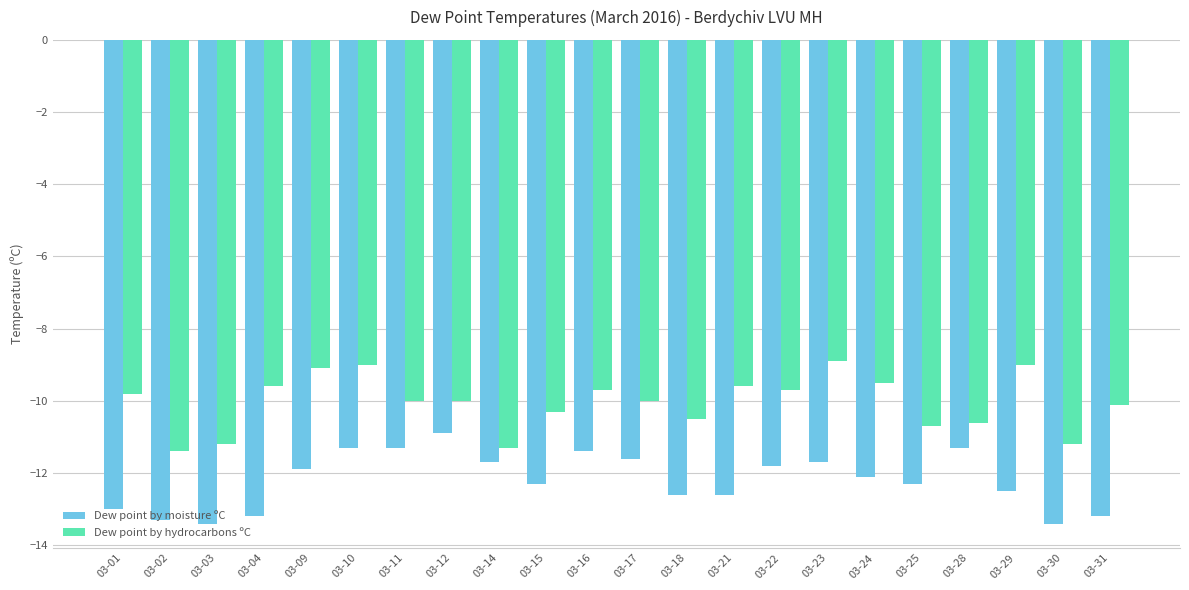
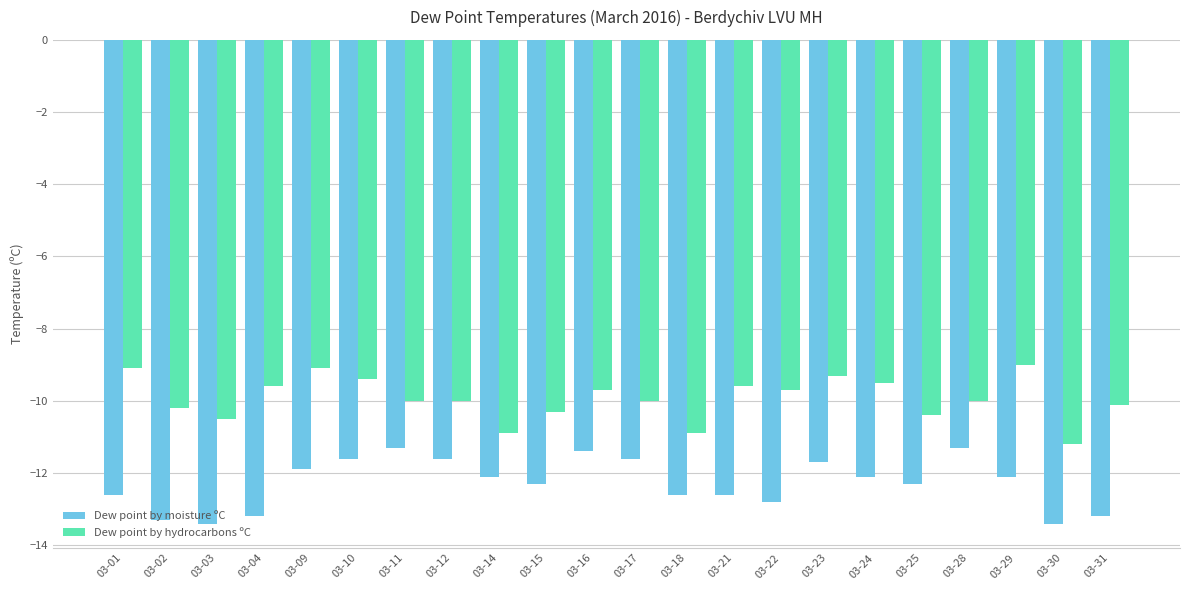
  {
    "Dew point by moisture ºC": {
-     "03-01": -13.0,
+     "03-01": -12.6,
      "03-02": -13.3,
      "03-03": -13.4,
      "03-04": -13.2,
      "03-09": -11.9,
-     "03-10": -11.3,
+     "03-10": -11.6,
      "03-11": -11.3,
-     "03-12": -10.9,
-     "03-14": -11.7,
+     "03-12": -11.6,
+     "03-14": -12.1,
      "03-15": -12.3,
      "03-16": -11.4,
      "03-17": -11.6,
      "03-18": -12.6,
      "03-21": -12.6,
-     "03-22": -11.8,
+     "03-22": -12.8,
      "03-23": -11.7,
      "03-24": -12.1,
      "03-25": -12.3,
      "03-28": -11.3,
-     "03-29": -12.5,
+     "03-29": -12.1,
      "03-30": -13.4,
      "03-31": -13.2
    },
    "Dew point by hydrocarbons ºC": {
-     "03-01": -9.8,
-     "03-02": -11.4,
-     "03-03": -11.2,
+     "03-01": -9.1,
+     "03-02": -10.2,
+     "03-03": -10.5,
      "03-04": -9.6,
      "03-09": -9.1,
-     "03-10": -9.0,
+     "03-10": -9.4,
      "03-11": -10.0,
      "03-12": -10.0,
-     "03-14": -11.3,
+     "03-14": -10.9,
      "03-15": -10.3,
      "03-16": -9.7,
      "03-17": -10.0,
-     "03-18": -10.5,
+     "03-18": -10.9,
      "03-21": -9.6,
      "03-22": -9.7,
-     "03-23": -8.9,
+     "03-23": -9.3,
      "03-24": -9.5,
-     "03-25": -10.7,
-     "03-28": -10.6,
+     "03-25": -10.4,
+     "03-28": -10.0,
      "03-29": -9.0,
      "03-30": -11.2,
      "03-31": -10.1
    }
  }
